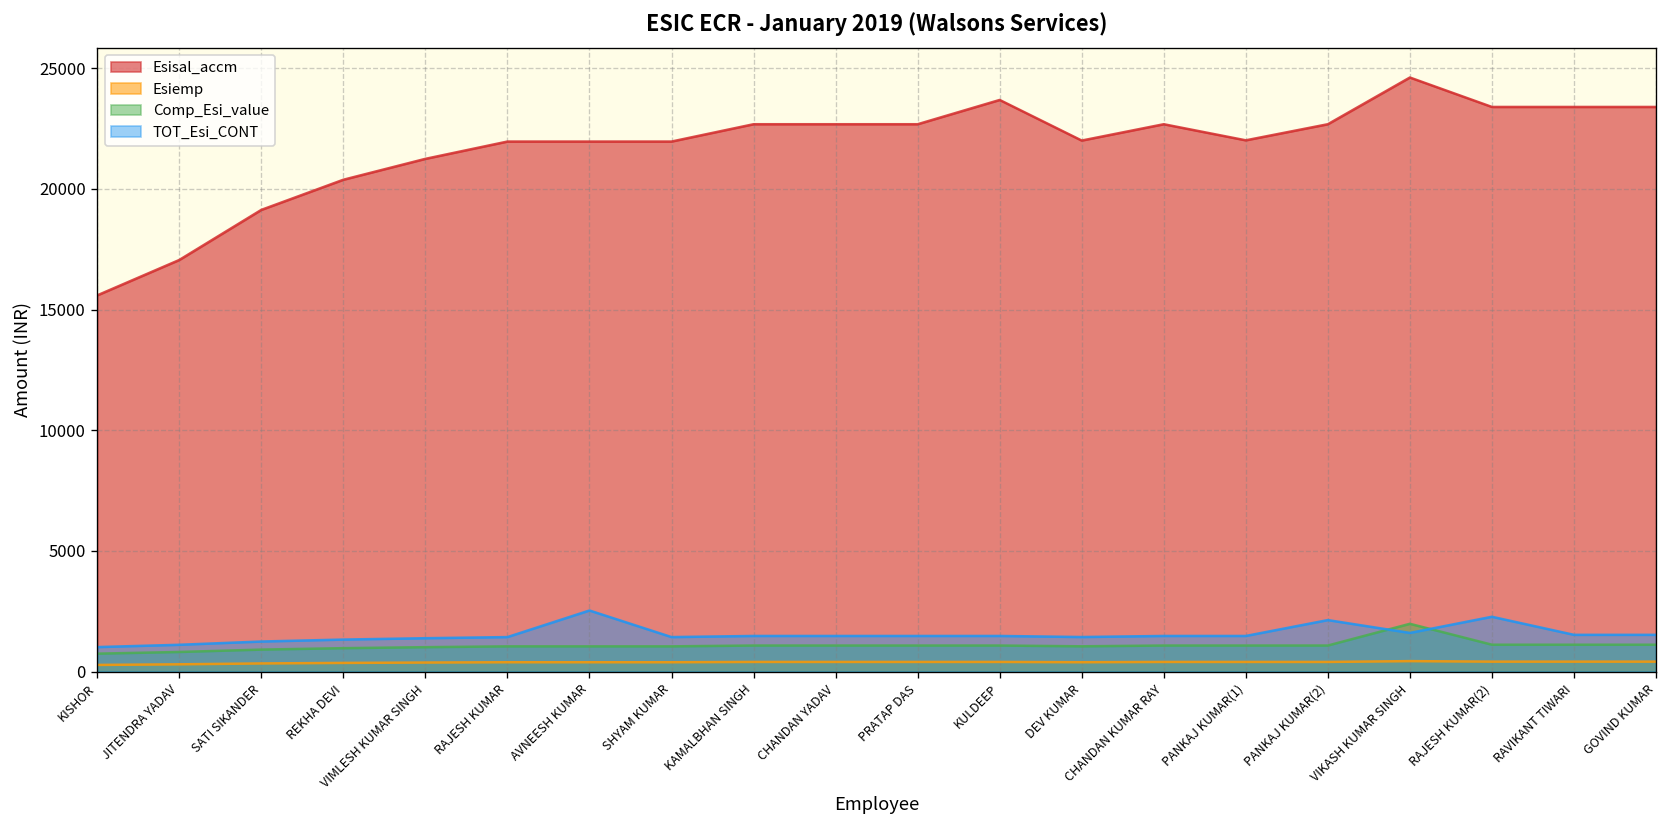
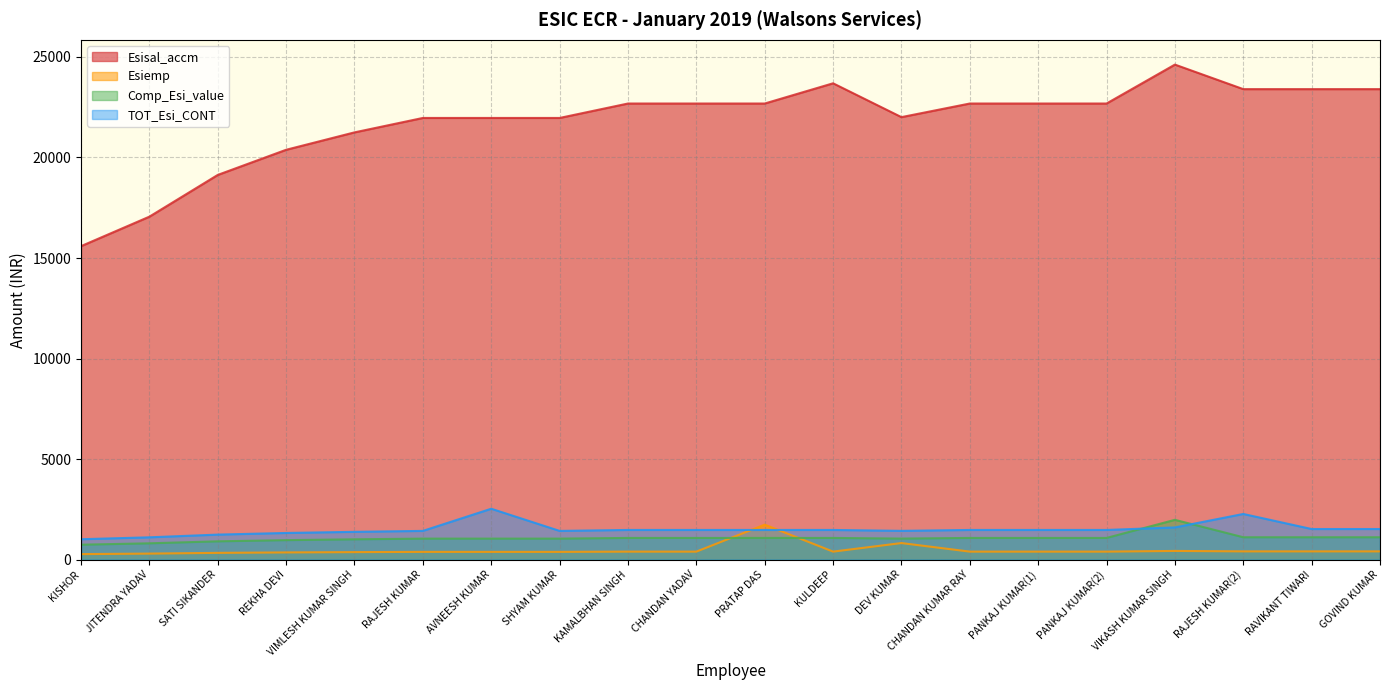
  {
    "Esisal_accm": {
      "KISHOR": 15600,
      "JITENDRA YADAV": 17100,
      "SATI SIKANDER": 19100,
      "REKHA DEVI": 20400,
      "VIMLESH KUMAR SINGH": 21300,
      "RAJESH KUMAR": 22000,
      "AVNEESH KUMAR": 22000,
      "SHYAM KUMAR": 22000,
      "KAMALBHAN SINGH": 22700,
      "CHANDAN YADAV": 22700,
      "PRATAP DAS": 22700,
      "KULDEEP": 23700,
      "DEV KUMAR": 22000,
      "CHANDAN KUMAR RAY": 22700,
-     "PANKAJ KUMAR(1)": 22000,
+     "PANKAJ KUMAR(1)": 22700,
      "PANKAJ KUMAR(2)": 22700,
      "VIKASH KUMAR SINGH": 24600,
      "RAJESH KUMAR(2)": 23400,
      "RAVIKANT TIWARI": 23400,
      "GOVIND KUMAR": 23400
    },
    "Esiemp": {
      "KISHOR": 300,
      "JITENDRA YADAV": 300,
      "SATI SIKANDER": 300,
      "REKHA DEVI": 400,
      "VIMLESH KUMAR SINGH": 400,
      "RAJESH KUMAR": 400,
      "AVNEESH KUMAR": 400,
      "SHYAM KUMAR": 400,
      "KAMALBHAN SINGH": 400,
      "CHANDAN YADAV": 400,
-     "PRATAP DAS": 400,
+     "PRATAP DAS": 1700,
      "KULDEEP": 400,
-     "DEV KUMAR": 400,
+     "DEV KUMAR": 800,
      "CHANDAN KUMAR RAY": 400,
      "PANKAJ KUMAR(1)": 400,
      "PANKAJ KUMAR(2)": 400,
      "VIKASH KUMAR SINGH": 400,
      "RAJESH KUMAR(2)": 400,
      "RAVIKANT TIWARI": 400,
      "GOVIND KUMAR": 400
    },
    "Comp_Esi_value": {
      "KISHOR": 700,
      "JITENDRA YADAV": 800,
      "SATI SIKANDER": 900,
      "REKHA DEVI": 1000,
      "VIMLESH KUMAR SINGH": 1000,
      "RAJESH KUMAR": 1000,
      "AVNEESH KUMAR": 1000,
      "SHYAM KUMAR": 1000,
      "KAMALBHAN SINGH": 1100,
      "CHANDAN YADAV": 1100,
      "PRATAP DAS": 1100,
      "KULDEEP": 1100,
      "DEV KUMAR": 1000,
      "CHANDAN KUMAR RAY": 1100,
      "PANKAJ KUMAR(1)": 1100,
      "PANKAJ KUMAR(2)": 1100,
      "VIKASH KUMAR SINGH": 2000,
      "RAJESH KUMAR(2)": 1100,
      "RAVIKANT TIWARI": 1100,
      "GOVIND KUMAR": 1100
    },
    "TOT_Esi_CONT": {
      "KISHOR": 1000,
      "JITENDRA YADAV": 1100,
      "SATI SIKANDER": 1200,
      "REKHA DEVI": 1300,
      "VIMLESH KUMAR SINGH": 1400,
      "RAJESH KUMAR": 1400,
      "AVNEESH KUMAR": 2500,
      "SHYAM KUMAR": 1400,
      "KAMALBHAN SINGH": 1500,
      "CHANDAN YADAV": 1500,
      "PRATAP DAS": 1500,
      "KULDEEP": 1500,
      "DEV KUMAR": 1400,
      "CHANDAN KUMAR RAY": 1500,
      "PANKAJ KUMAR(1)": 1500,
-     "PANKAJ KUMAR(2)": 2100,
+     "PANKAJ KUMAR(2)": 1500,
      "VIKASH KUMAR SINGH": 1600,
      "RAJESH KUMAR(2)": 2300,
      "RAVIKANT TIWARI": 1500,
      "GOVIND KUMAR": 1500
    }
  }
